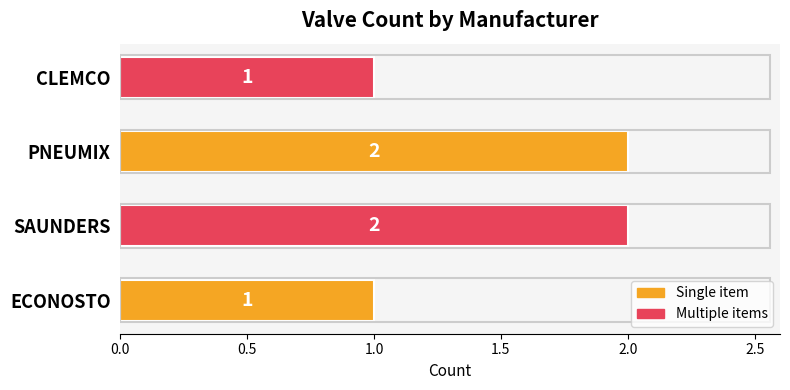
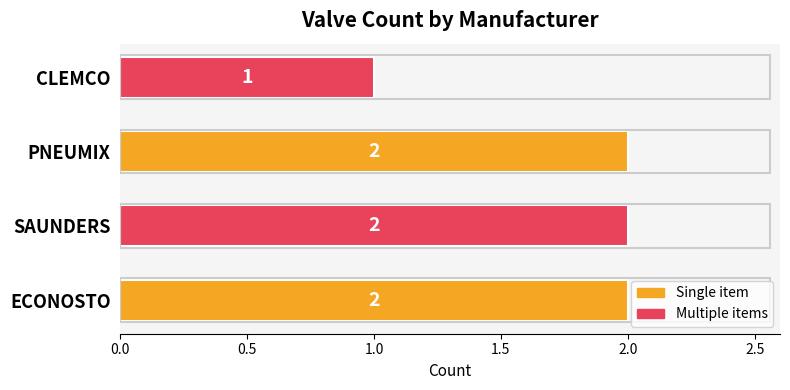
  {
    "CLEMCO": 1,
    "PNEUMIX": 2,
    "SAUNDERS": 2,
-   "ECONOSTO": 1
+   "ECONOSTO": 2
  }
